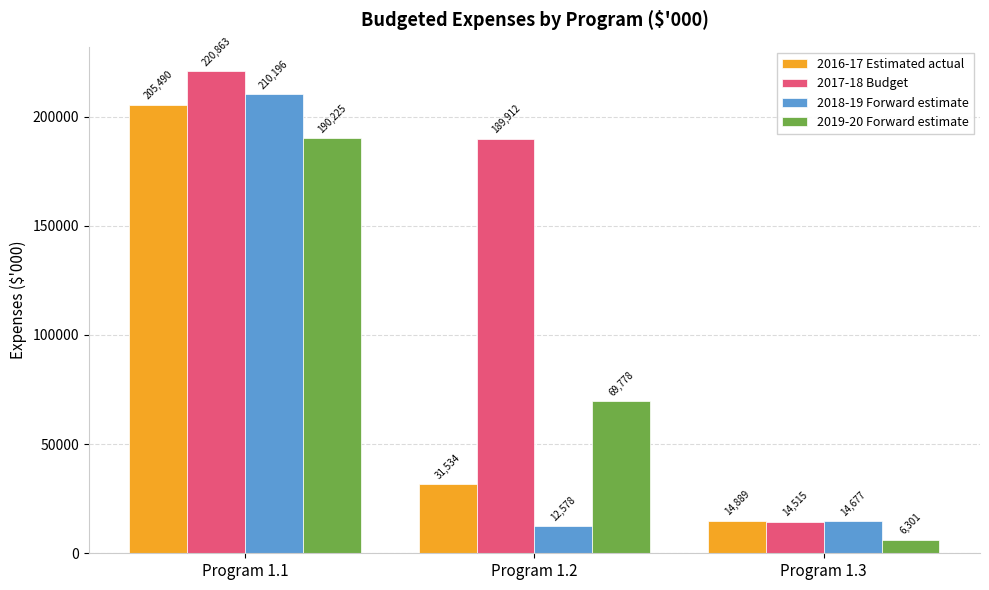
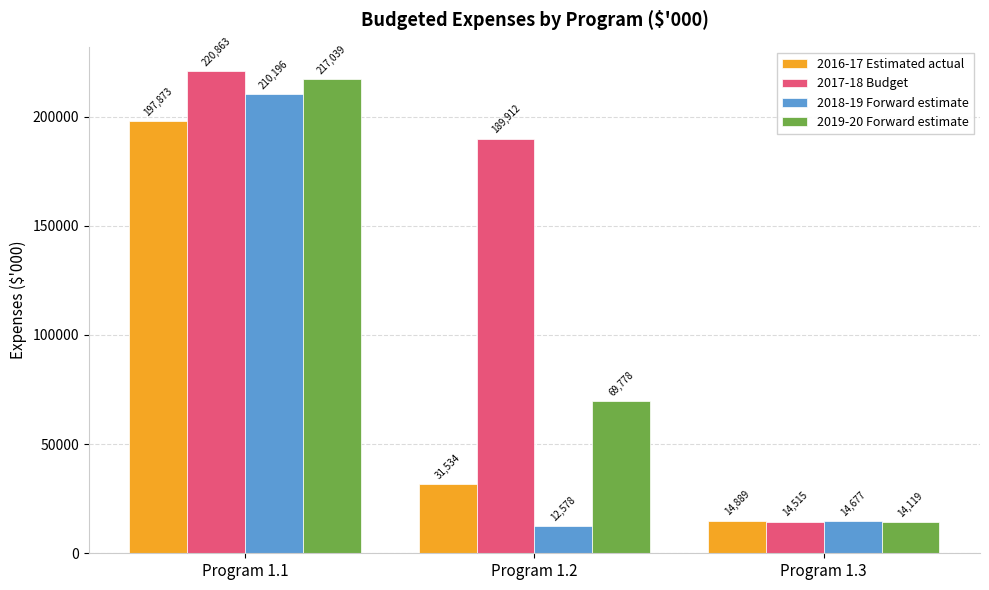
  {
    "2016-17 Estimated actual": {
-     "Program 1.1": "205,490",
+     "Program 1.1": "197,873",
      "Program 1.2": "31,534",
      "Program 1.3": "14,889"
    },
    "2017-18 Budget": {
      "Program 1.1": "220,863",
      "Program 1.2": "189,912",
      "Program 1.3": "14,515"
    },
    "2018-19 Forward estimate": {
      "Program 1.1": "210,196",
      "Program 1.2": "12,578",
      "Program 1.3": "14,677"
    },
    "2019-20 Forward estimate": {
-     "Program 1.1": "190,225",
+     "Program 1.1": "217,039",
      "Program 1.2": "69,778",
-     "Program 1.3": "6,301"
+     "Program 1.3": "14,119"
    }
  }
